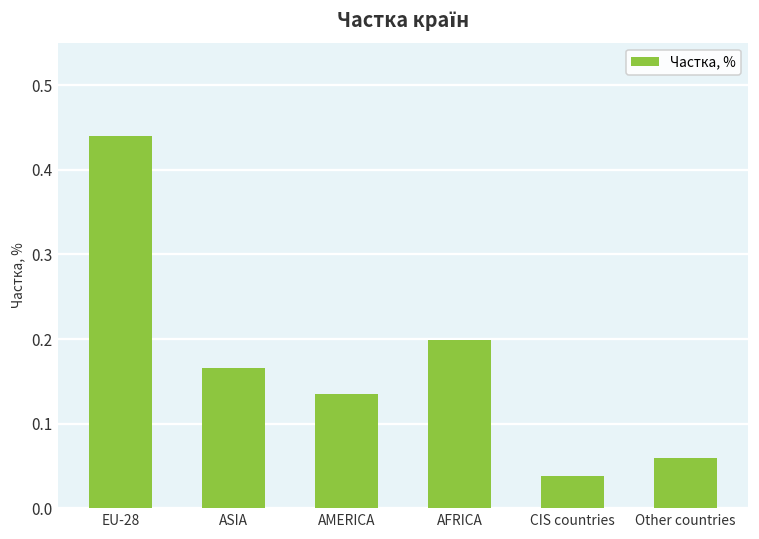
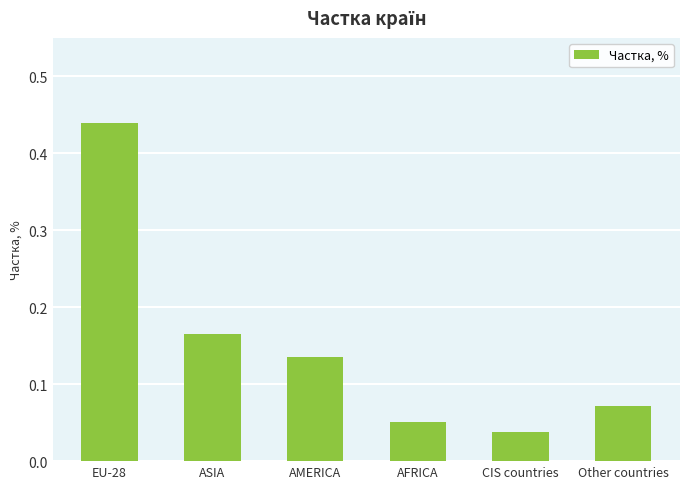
  {
    "EU-28": 0.44,
    "ASIA": 0.17,
    "AMERICA": 0.14,
-   "AFRICA": 0.20,
+   "AFRICA": 0.05,
    "CIS countries": 0.04,
-   "Other countries": 0.06
+   "Other countries": 0.07
  }
